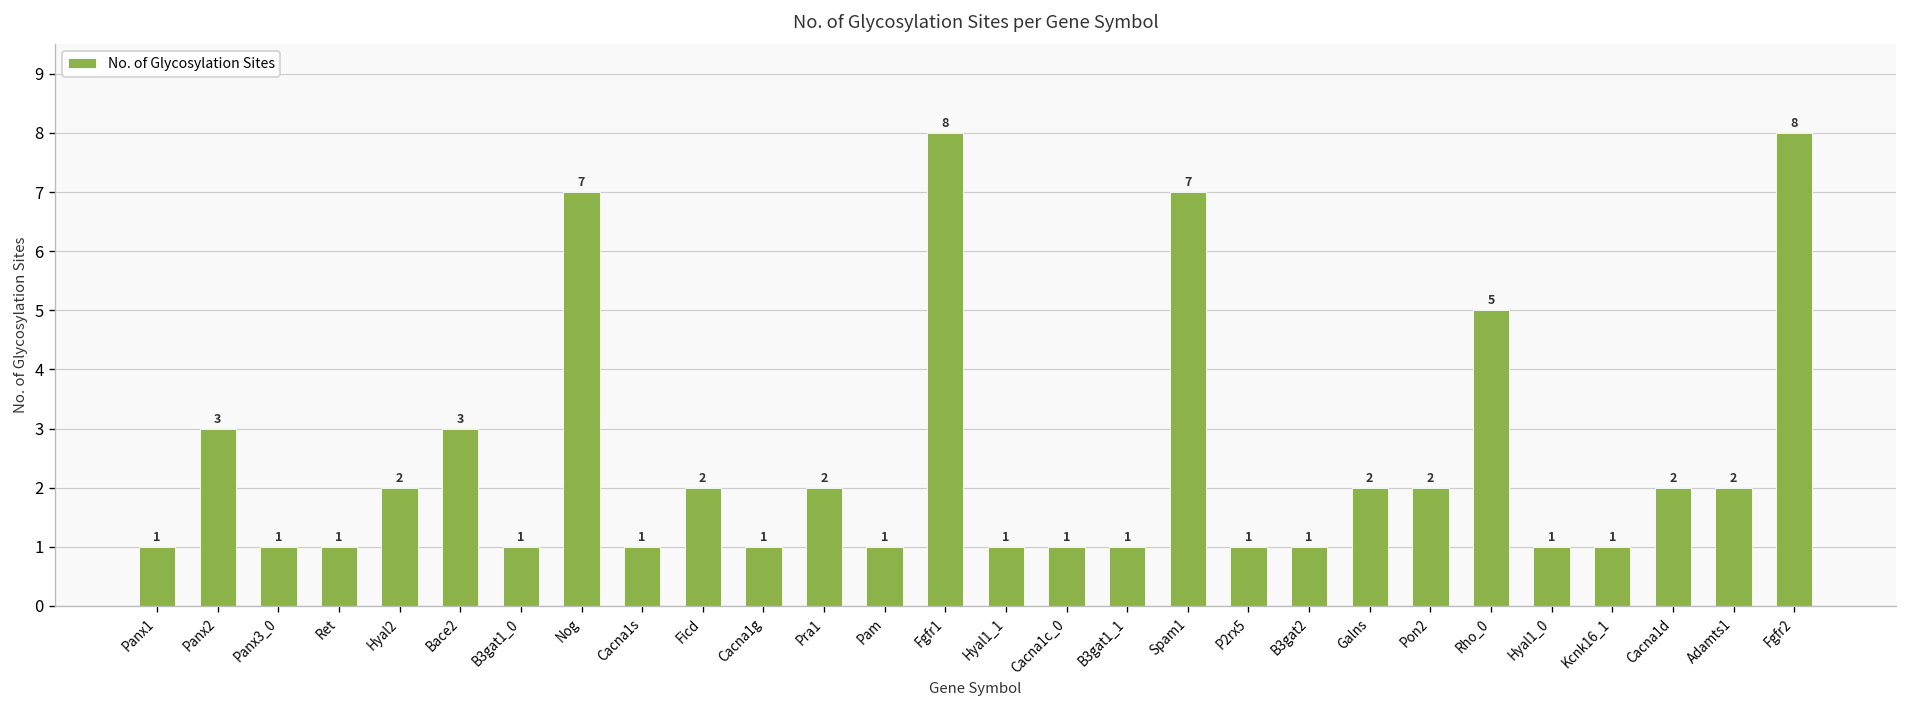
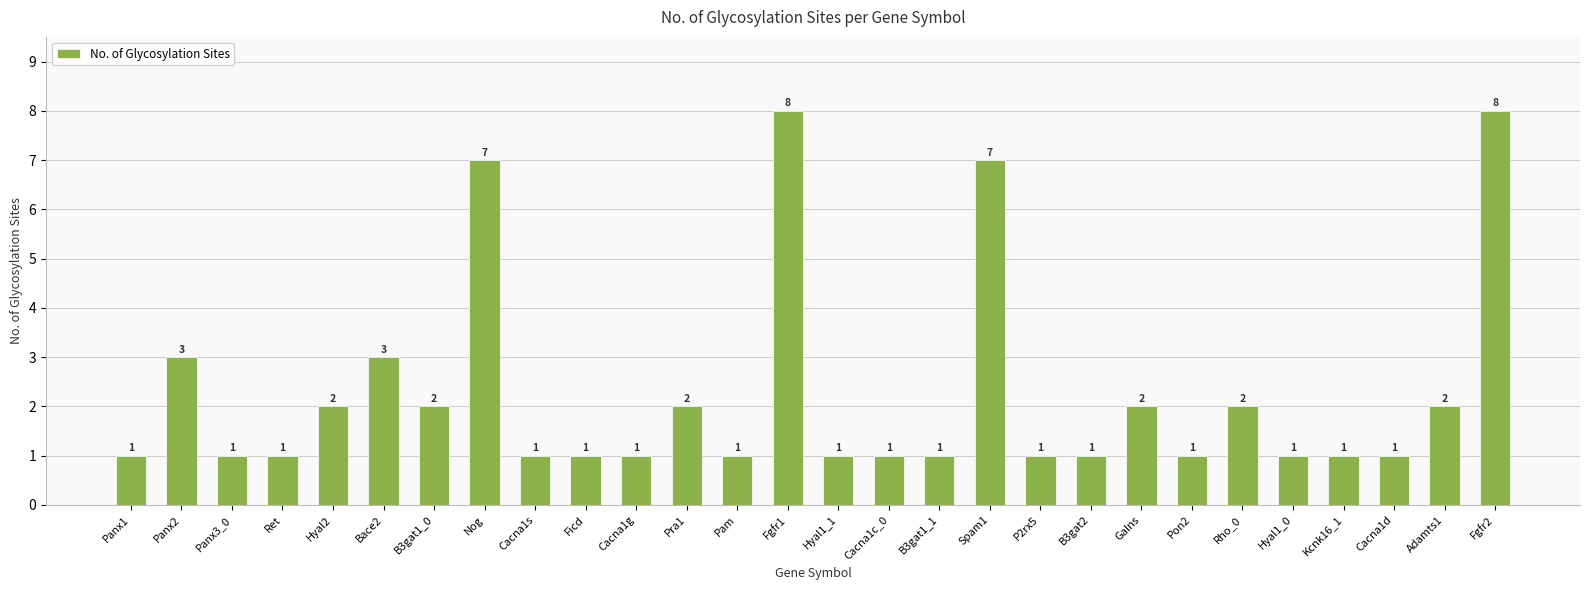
  {
    "Panx1": 1,
    "Panx2": 3,
    "Panx3_0": 1,
    "Ret": 1,
    "Hyal2": 2,
    "Bace2": 3,
-   "B3gat1_0": 1,
+   "B3gat1_0": 2,
    "Nog": 7,
    "Cacna1s": 1,
-   "Ficd": 2,
+   "Ficd": 1,
    "Cacna1g": 1,
    "Pra1": 2,
    "Pam": 1,
    "Fgfr1": 8,
    "Hyal1_1": 1,
    "Cacna1c_0": 1,
    "B3gat1_1": 1,
    "Spam1": 7,
    "P2rx5": 1,
    "B3gat2": 1,
    "Galns": 2,
-   "Pon2": 2,
-   "Rho_0": 5,
+   "Pon2": 1,
+   "Rho_0": 2,
    "Hyal1_0": 1,
    "Kcnk16_1": 1,
-   "Cacna1d": 2,
+   "Cacna1d": 1,
    "Adamts1": 2,
    "Fgfr2": 8
  }
